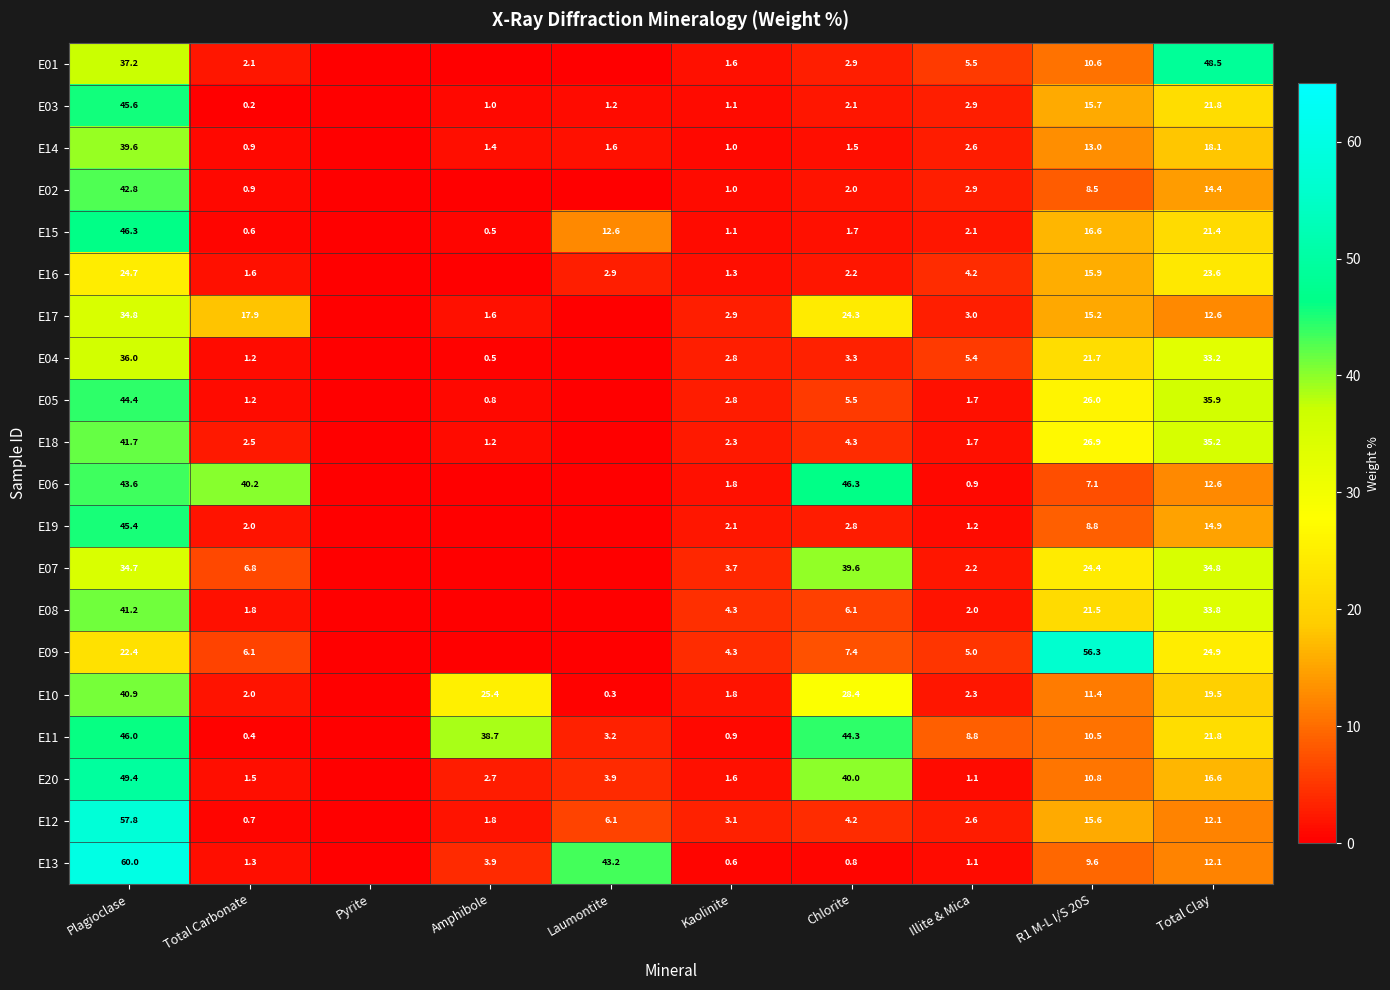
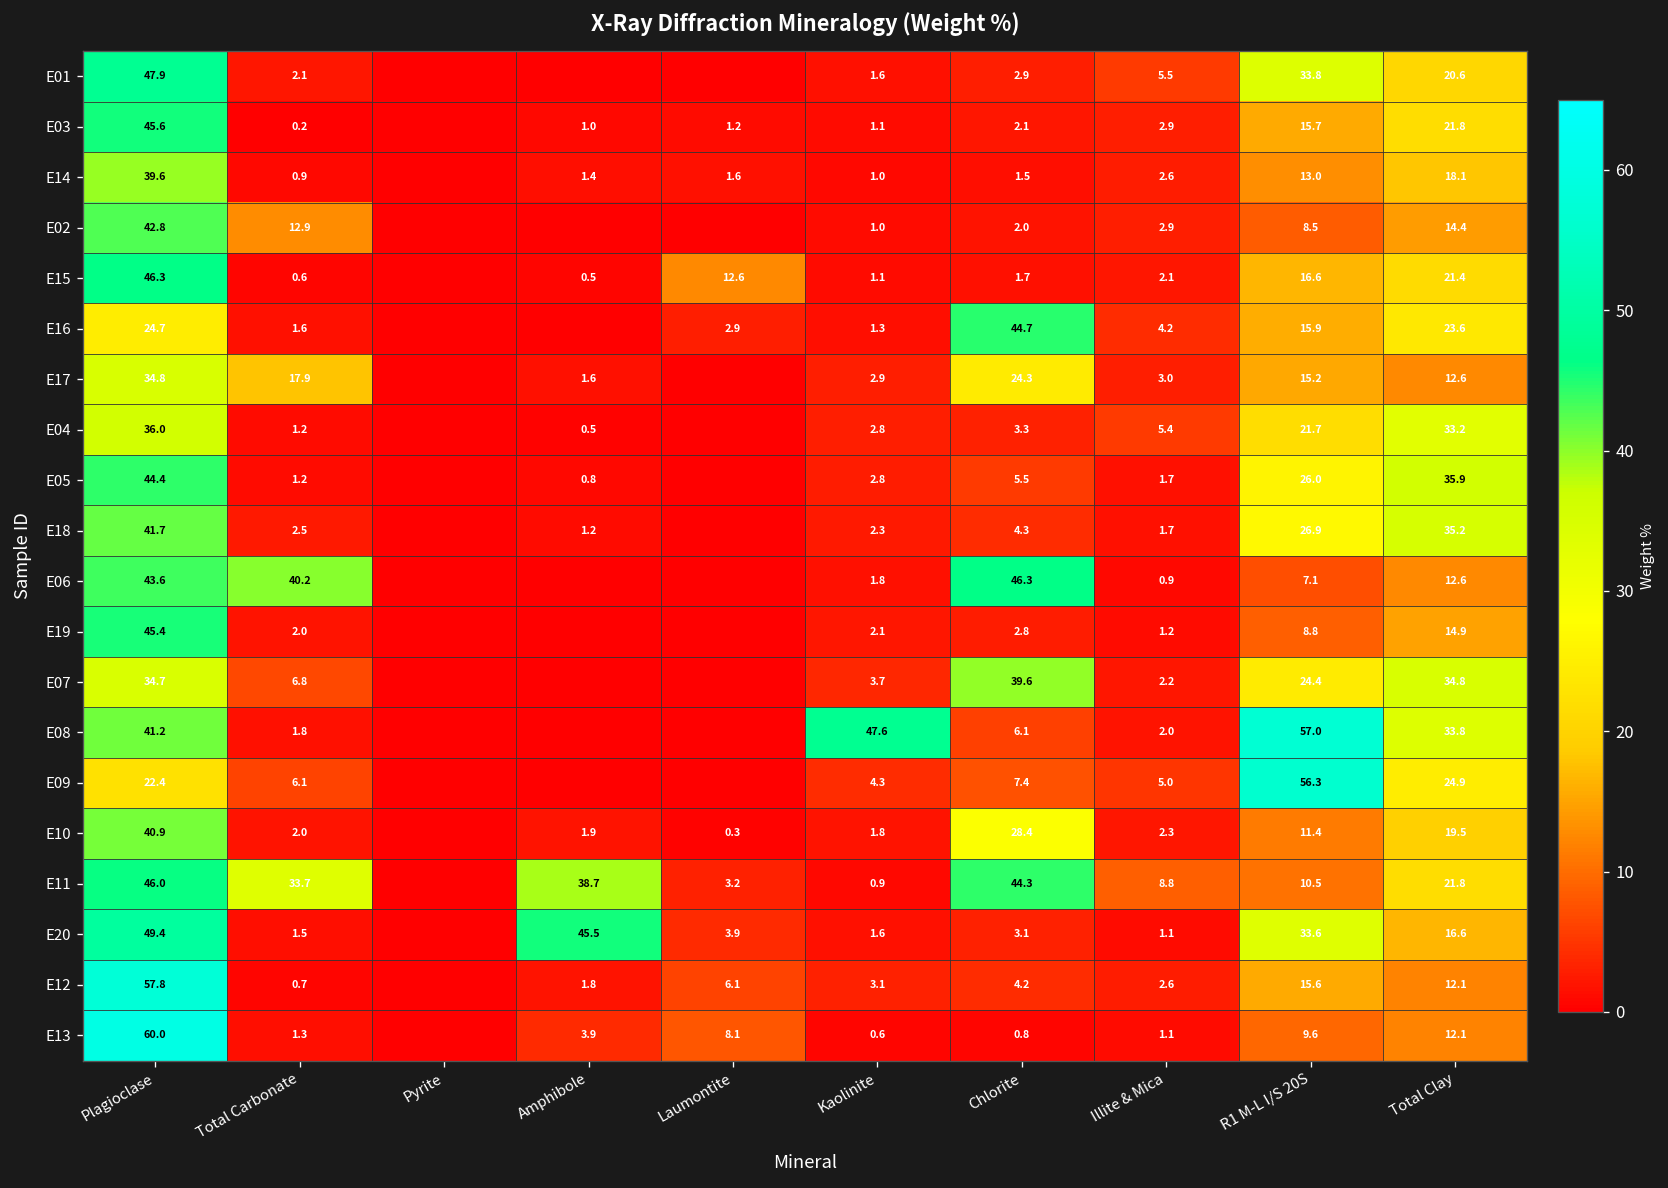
  {
    "E01": {
-     "Plagioclase": 37.2,
+     "Plagioclase": 47.9,
      "Total Carbonate": 2.1,
      "Kaolinite": 1.6,
      "Chlorite": 2.9,
      "Illite & Mica": 5.5,
-     "R1 M-L I/S 20S": 10.6,
-     "Total Clay": 48.5
+     "R1 M-L I/S 20S": 33.8,
+     "Total Clay": 20.6
    },
    "E03": {
      "Plagioclase": 45.6,
      "Total Carbonate": 0.2,
      "Amphibole": 1.0,
      "Laumontite": 1.2,
      "Kaolinite": 1.1,
      "Chlorite": 2.1,
      "Illite & Mica": 2.9,
      "R1 M-L I/S 20S": 15.7,
      "Total Clay": 21.8
    },
    "E14": {
      "Plagioclase": 39.6,
      "Total Carbonate": 0.9,
      "Amphibole": 1.4,
      "Laumontite": 1.6,
      "Kaolinite": 1.0,
      "Chlorite": 1.5,
      "Illite & Mica": 2.6,
      "R1 M-L I/S 20S": 13.0,
      "Total Clay": 18.1
    },
    "E02": {
      "Plagioclase": 42.8,
-     "Total Carbonate": 0.9,
+     "Total Carbonate": 12.9,
      "Kaolinite": 1.0,
      "Chlorite": 2.0,
      "Illite & Mica": 2.9,
      "R1 M-L I/S 20S": 8.5,
      "Total Clay": 14.4
    },
    "E15": {
      "Plagioclase": 46.3,
      "Total Carbonate": 0.6,
      "Amphibole": 0.5,
      "Laumontite": 12.6,
      "Kaolinite": 1.1,
      "Chlorite": 1.7,
      "Illite & Mica": 2.1,
      "R1 M-L I/S 20S": 16.6,
      "Total Clay": 21.4
    },
    "E16": {
      "Plagioclase": 24.7,
      "Total Carbonate": 1.6,
      "Laumontite": 2.9,
      "Kaolinite": 1.3,
-     "Chlorite": 2.2,
+     "Chlorite": 44.7,
      "Illite & Mica": 4.2,
      "R1 M-L I/S 20S": 15.9,
      "Total Clay": 23.6
    },
    "E17": {
      "Plagioclase": 34.8,
      "Total Carbonate": 17.9,
      "Amphibole": 1.6,
      "Kaolinite": 2.9,
      "Chlorite": 24.3,
      "Illite & Mica": 3.0,
      "R1 M-L I/S 20S": 15.2,
      "Total Clay": 12.6
    },
    "E04": {
      "Plagioclase": 36.0,
      "Total Carbonate": 1.2,
      "Amphibole": 0.5,
      "Kaolinite": 2.8,
      "Chlorite": 3.3,
      "Illite & Mica": 5.4,
      "R1 M-L I/S 20S": 21.7,
      "Total Clay": 33.2
    },
    "E05": {
      "Plagioclase": 44.4,
      "Total Carbonate": 1.2,
      "Amphibole": 0.8,
      "Kaolinite": 2.8,
      "Chlorite": 5.5,
      "Illite & Mica": 1.7,
      "R1 M-L I/S 20S": 26.0,
      "Total Clay": 35.9
    },
    "E18": {
      "Plagioclase": 41.7,
      "Total Carbonate": 2.5,
      "Amphibole": 1.2,
      "Kaolinite": 2.3,
      "Chlorite": 4.3,
      "Illite & Mica": 1.7,
      "R1 M-L I/S 20S": 26.9,
      "Total Clay": 35.2
    },
    "E06": {
      "Plagioclase": 43.6,
      "Total Carbonate": 40.2,
      "Kaolinite": 1.8,
      "Chlorite": 46.3,
      "Illite & Mica": 0.9,
      "R1 M-L I/S 20S": 7.1,
      "Total Clay": 12.6
    },
    "E19": {
      "Plagioclase": 45.4,
      "Total Carbonate": 2.0,
      "Kaolinite": 2.1,
      "Chlorite": 2.8,
      "Illite & Mica": 1.2,
      "R1 M-L I/S 20S": 8.8,
      "Total Clay": 14.9
    },
    "E07": {
      "Plagioclase": 34.7,
      "Total Carbonate": 6.8,
      "Kaolinite": 3.7,
      "Chlorite": 39.6,
      "Illite & Mica": 2.2,
      "R1 M-L I/S 20S": 24.4,
      "Total Clay": 34.8
    },
    "E08": {
      "Plagioclase": 41.2,
      "Total Carbonate": 1.8,
-     "Kaolinite": 4.3,
+     "Kaolinite": 47.6,
      "Chlorite": 6.1,
      "Illite & Mica": 2.0,
-     "R1 M-L I/S 20S": 21.5,
+     "R1 M-L I/S 20S": 57.0,
      "Total Clay": 33.8
    },
    "E09": {
      "Plagioclase": 22.4,
      "Total Carbonate": 6.1,
      "Kaolinite": 4.3,
      "Chlorite": 7.4,
      "Illite & Mica": 5.0,
      "R1 M-L I/S 20S": 56.3,
      "Total Clay": 24.9
    },
    "E10": {
      "Plagioclase": 40.9,
      "Total Carbonate": 2.0,
-     "Amphibole": 25.4,
+     "Amphibole": 1.9,
      "Laumontite": 0.3,
      "Kaolinite": 1.8,
      "Chlorite": 28.4,
      "Illite & Mica": 2.3,
      "R1 M-L I/S 20S": 11.4,
      "Total Clay": 19.5
    },
    "E11": {
      "Plagioclase": 46.0,
-     "Total Carbonate": 0.4,
+     "Total Carbonate": 33.7,
      "Amphibole": 38.7,
      "Laumontite": 3.2,
      "Kaolinite": 0.9,
      "Chlorite": 44.3,
      "Illite & Mica": 8.8,
      "R1 M-L I/S 20S": 10.5,
      "Total Clay": 21.8
    },
    "E20": {
      "Plagioclase": 49.4,
      "Total Carbonate": 1.5,
-     "Amphibole": 2.7,
+     "Amphibole": 45.5,
      "Laumontite": 3.9,
      "Kaolinite": 1.6,
-     "Chlorite": 40.0,
+     "Chlorite": 3.1,
      "Illite & Mica": 1.1,
-     "R1 M-L I/S 20S": 10.8,
+     "R1 M-L I/S 20S": 33.6,
      "Total Clay": 16.6
    },
    "E12": {
      "Plagioclase": 57.8,
      "Total Carbonate": 0.7,
      "Amphibole": 1.8,
      "Laumontite": 6.1,
      "Kaolinite": 3.1,
      "Chlorite": 4.2,
      "Illite & Mica": 2.6,
      "R1 M-L I/S 20S": 15.6,
      "Total Clay": 12.1
    },
    "E13": {
      "Plagioclase": 60.0,
      "Total Carbonate": 1.3,
      "Amphibole": 3.9,
-     "Laumontite": 43.2,
+     "Laumontite": 8.1,
      "Kaolinite": 0.6,
      "Chlorite": 0.8,
      "Illite & Mica": 1.1,
      "R1 M-L I/S 20S": 9.6,
      "Total Clay": 12.1
    }
  }
